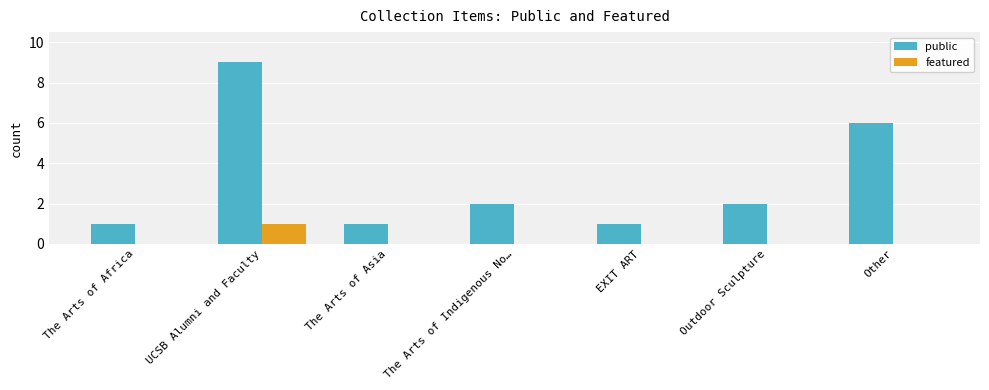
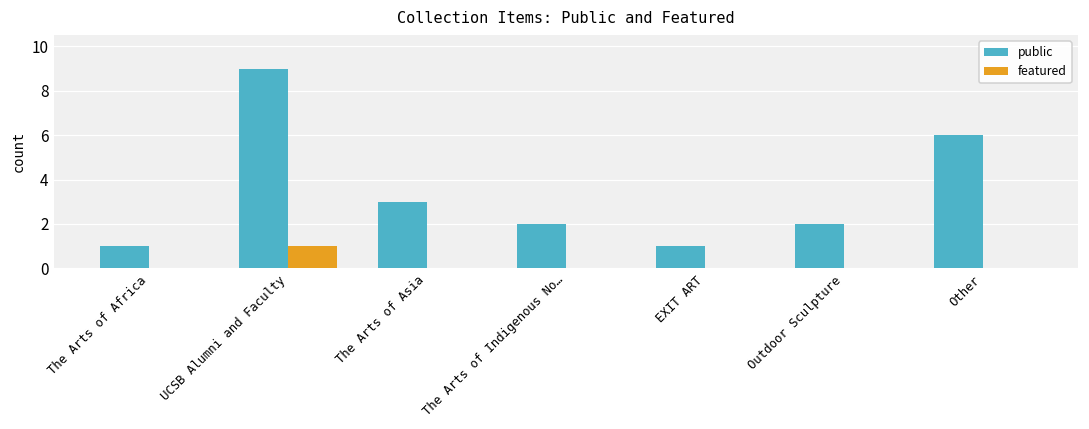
  {
    "public": {
      "The Arts of Africa": 1,
      "UCSB Alumni and Faculty": 9,
-     "The Arts of Asia": 1,
+     "The Arts of Asia": 3,
      "The Arts of Indigenous No…": 2,
      "EXIT ART": 1,
      "Outdoor Sculpture": 2,
      "Other": 6
    },
    "featured": {
      "The Arts of Africa": 0,
      "UCSB Alumni and Faculty": 1,
      "The Arts of Asia": 0,
      "The Arts of Indigenous No…": 0,
      "EXIT ART": 0,
      "Outdoor Sculpture": 0,
      "Other": 0
    }
  }
